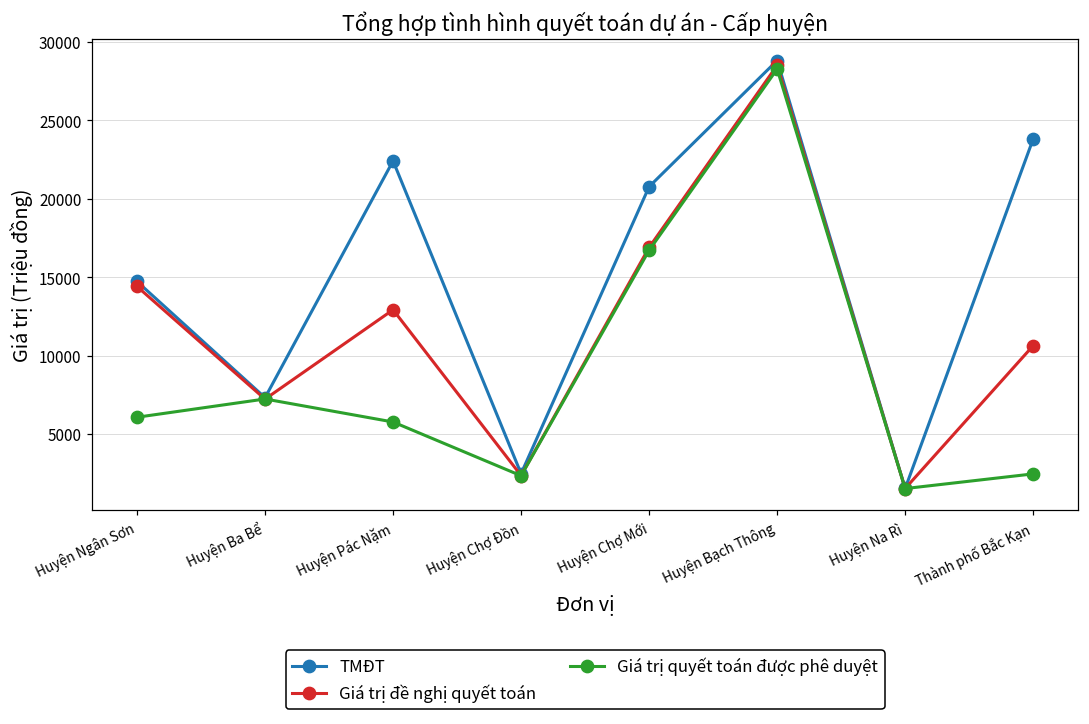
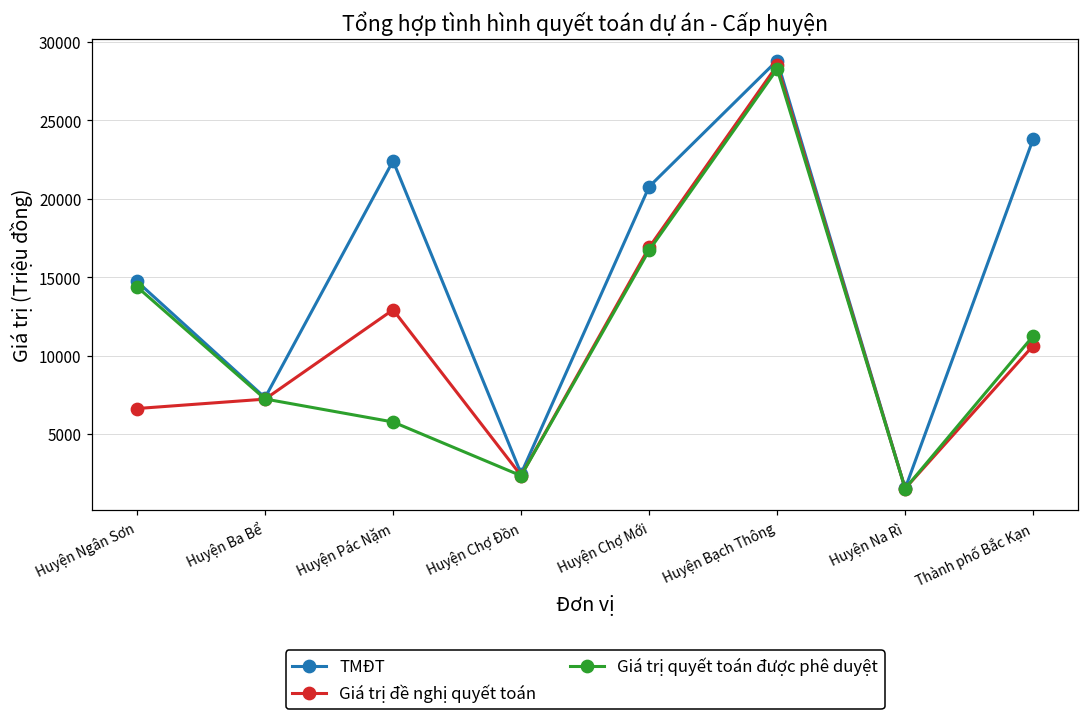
  {
    "TMĐT": {
      "Huyện Ngân Sơn": 14700,
      "Huyện Pác Nặm": 22400,
      "Huyện Chợ Mới": 20800,
      "Huyện Bạch Thông": 28800,
      "Thành phố Bắc Kạn": 23800
    },
    "Giá trị đề nghị quyết toán": {
-     "Huyện Ngân Sơn": 14400,
+     "Huyện Ngân Sơn": 6600,
      "Huyện Pác Nặm": 12900,
      "Huyện Chợ Mới": 16900,
      "Huyện Bạch Thông": 28500,
      "Thành phố Bắc Kạn": 10600
    },
    "Giá trị quyết toán được phê duyệt": {
-     "Huyện Ngân Sơn": 6100,
+     "Huyện Ngân Sơn": 14400,
      "Huyện Pác Nặm": 5800,
      "Huyện Chợ Mới": 16700,
      "Huyện Bạch Thông": 28300,
-     "Thành phố Bắc Kạn": 2400
+     "Thành phố Bắc Kạn": 11300
    }
  }
